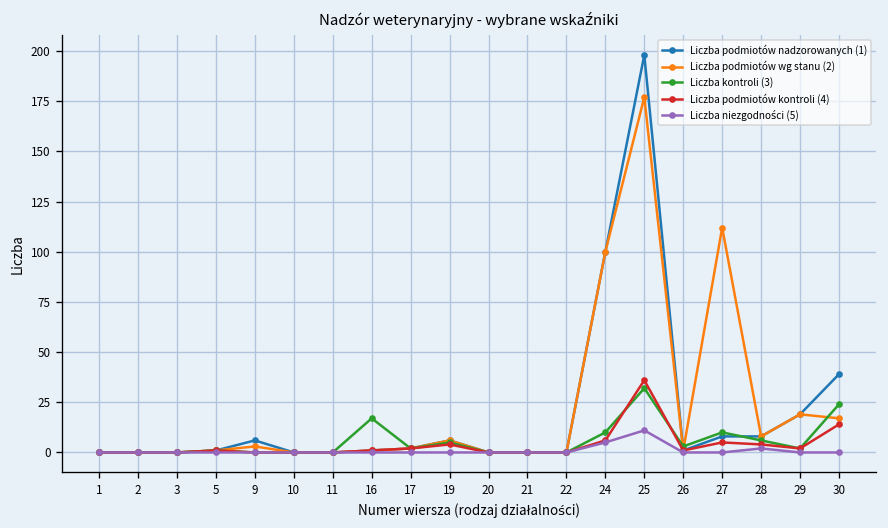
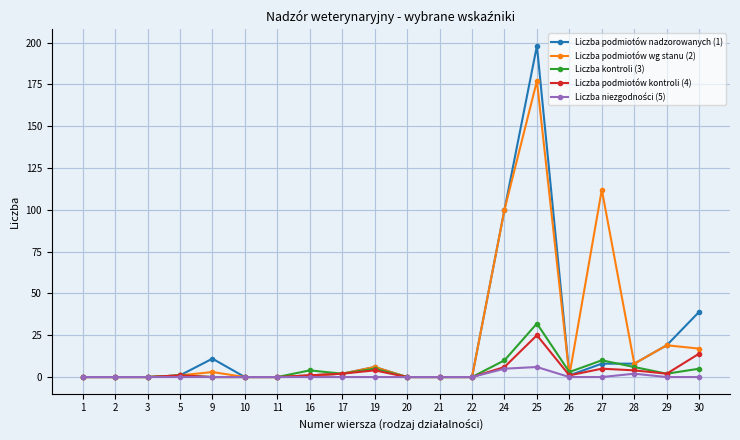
  {
    "Liczba podmiotów nadzorowanych (1)": {
-     "9": 6,
+     "9": 11,
      "25": 198,
      "27": 8,
      "30": 39
    },
    "Liczba podmiotów wg stanu (2)": {
      "9": 3,
      "25": 177,
      "27": 112,
      "30": 17
    },
    "Liczba kontroli (3)": {
-     "16": 17,
+     "16": 4,
      "24": 10,
      "25": 32,
      "26": 3,
      "27": 10,
      "28": 6,
-     "30": 24
+     "30": 5
    },
    "Liczba podmiotów kontroli (4)": {
-     "25": 36,
+     "25": 25,
      "27": 5,
      "28": 4,
      "30": 14
    },
    "Liczba niezgodności (5)": {
      "17": 0,
      "19": 0,
-     "25": 11,
+     "25": 6,
      "27": 0,
      "28": 2,
      "29": 0,
      "30": 0
    }
  }
